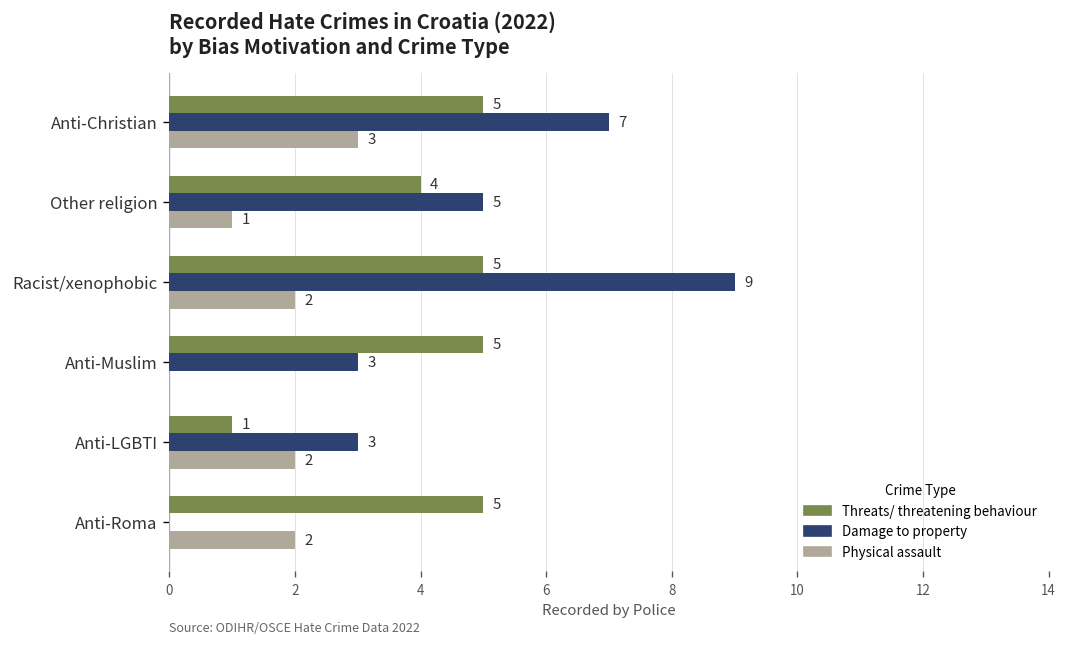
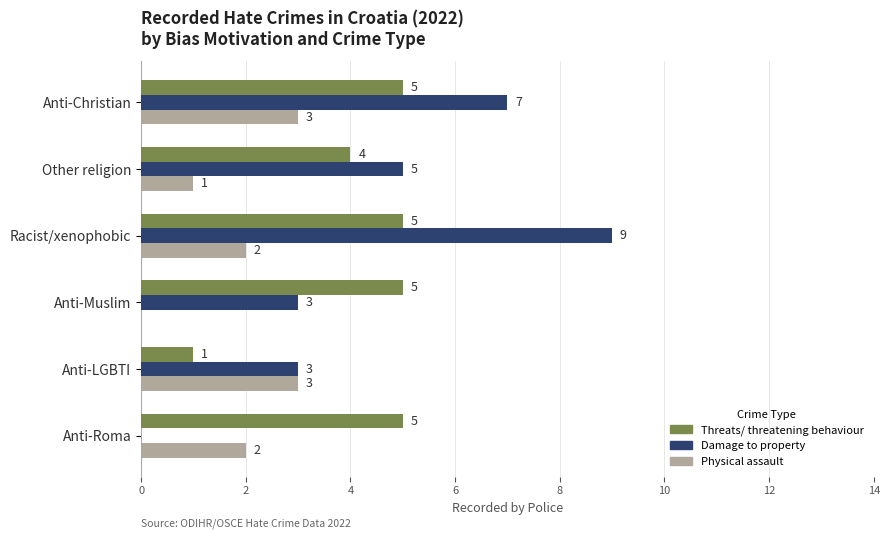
  {
    "Threats/ threatening behaviour": {
      "Anti-Christian": 5,
      "Other religion": 4,
      "Racist/xenophobic": 5,
      "Anti-Muslim": 5,
      "Anti-LGBTI": 1,
      "Anti-Roma": 5
    },
    "Damage to property": {
      "Anti-Christian": 7,
      "Other religion": 5,
      "Racist/xenophobic": 9,
      "Anti-Muslim": 3,
      "Anti-LGBTI": 3
    },
    "Physical assault": {
      "Anti-Christian": 3,
      "Other religion": 1,
      "Racist/xenophobic": 2,
-     "Anti-LGBTI": 2,
+     "Anti-LGBTI": 3,
      "Anti-Roma": 2
    }
  }
